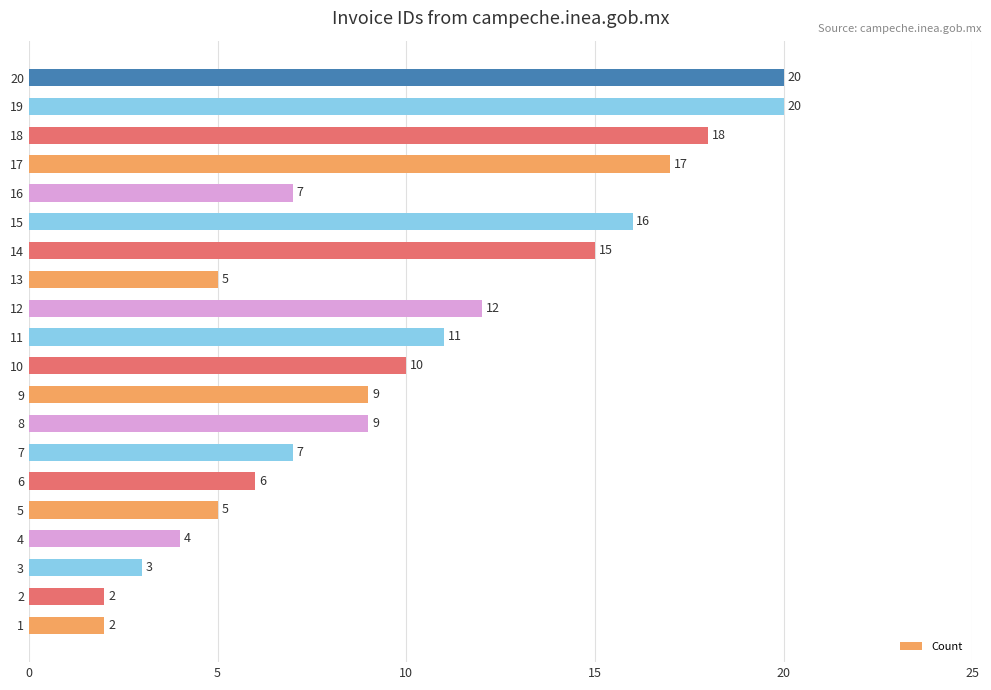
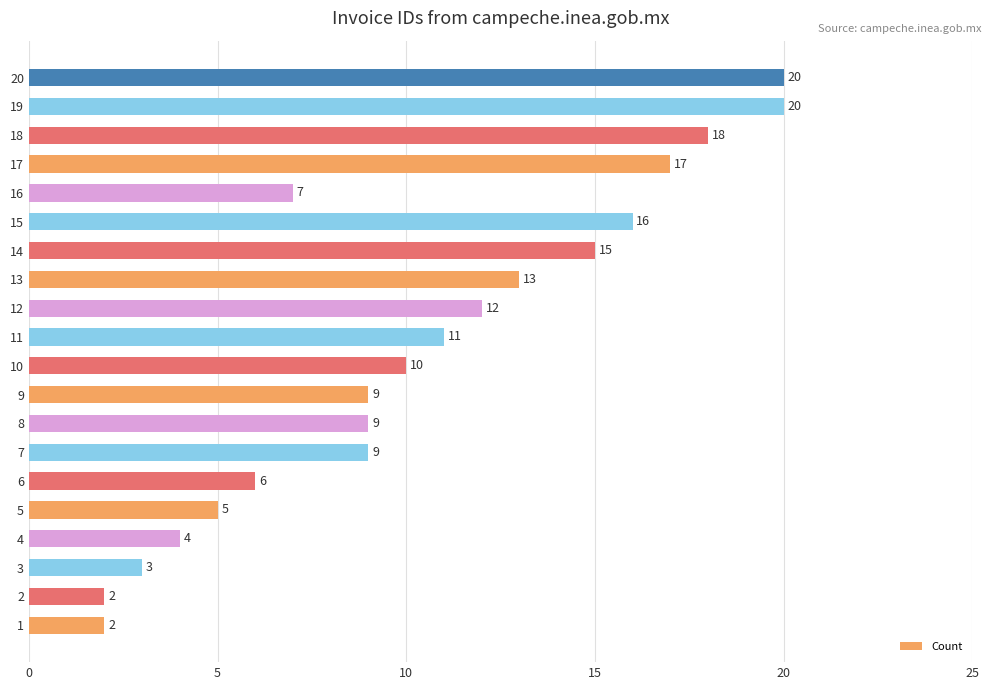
  {
    "20": 20,
    "19": 20,
    "18": 18,
    "17": 17,
    "16": 7,
    "15": 16,
    "14": 15,
-   "13": 5,
+   "13": 13,
    "12": 12,
    "11": 11,
    "10": 10,
    "9": 9,
    "8": 9,
-   "7": 7,
+   "7": 9,
    "6": 6,
    "5": 5,
    "4": 4,
    "3": 3,
    "2": 2,
    "1": 2
  }
